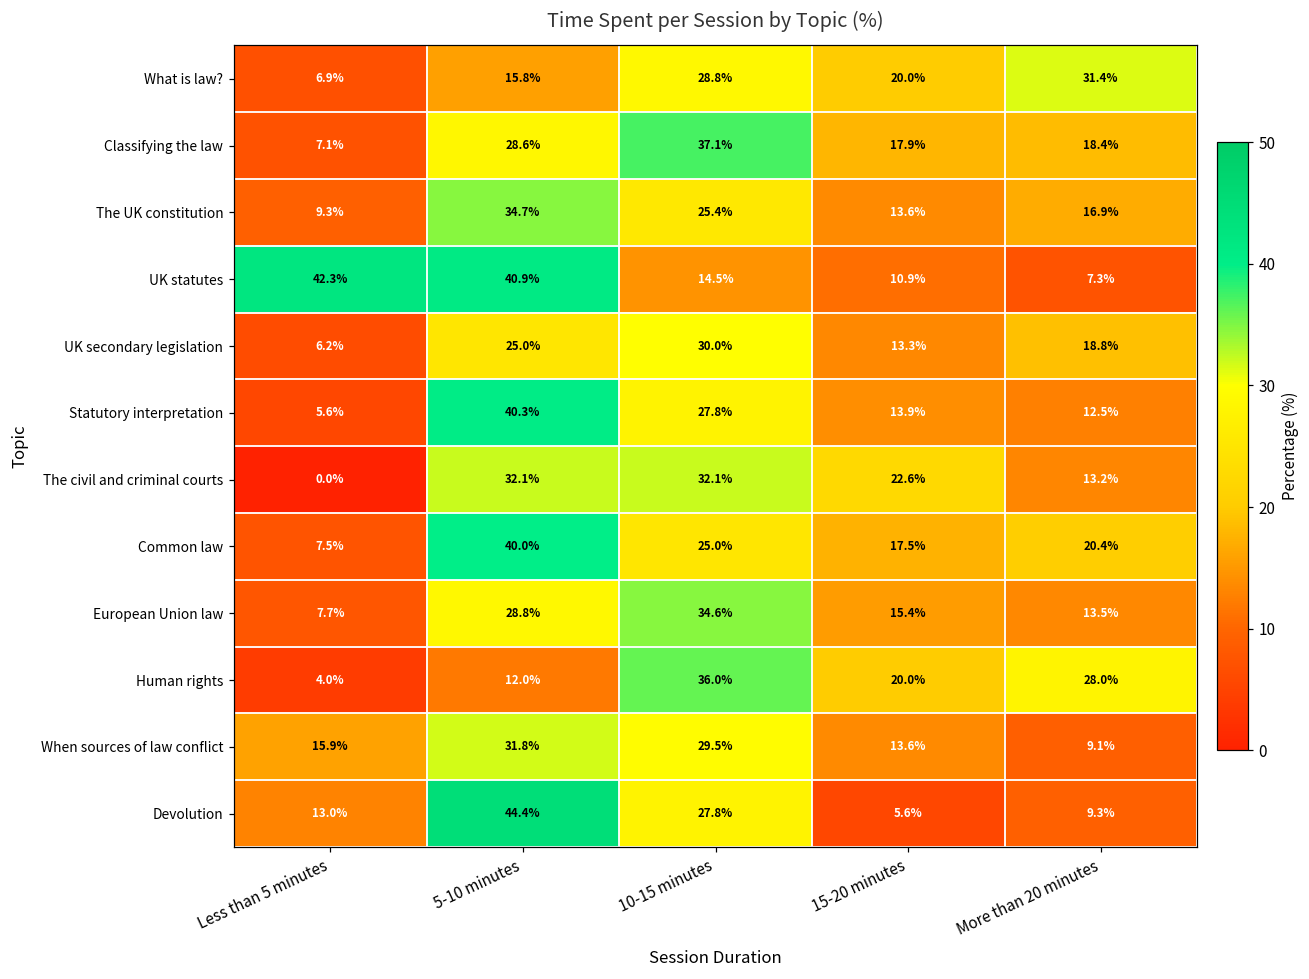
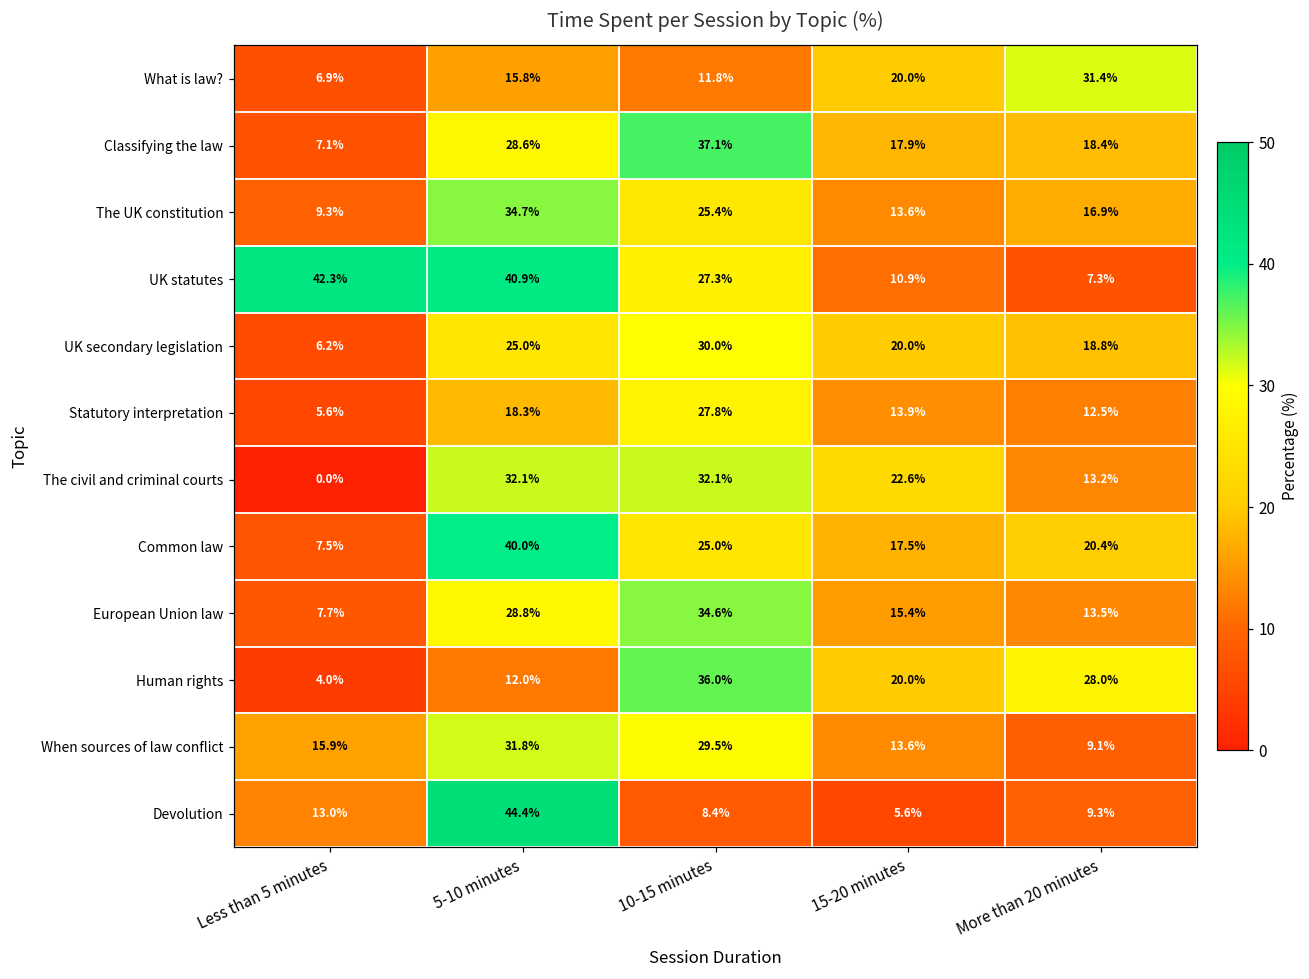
  {
    "What is law?": {
      "Less than 5 minutes": "6.9%",
      "5-10 minutes": "15.8%",
-     "10-15 minutes": "28.8%",
+     "10-15 minutes": "11.8%",
      "15-20 minutes": "20.0%",
      "More than 20 minutes": "31.4%"
    },
    "Classifying the law": {
      "Less than 5 minutes": "7.1%",
      "5-10 minutes": "28.6%",
      "10-15 minutes": "37.1%",
      "15-20 minutes": "17.9%",
      "More than 20 minutes": "18.4%"
    },
    "The UK constitution": {
      "Less than 5 minutes": "9.3%",
      "5-10 minutes": "34.7%",
      "10-15 minutes": "25.4%",
      "15-20 minutes": "13.6%",
      "More than 20 minutes": "16.9%"
    },
    "UK statutes": {
      "Less than 5 minutes": "42.3%",
      "5-10 minutes": "40.9%",
-     "10-15 minutes": "14.5%",
+     "10-15 minutes": "27.3%",
      "15-20 minutes": "10.9%",
      "More than 20 minutes": "7.3%"
    },
    "UK secondary legislation": {
      "Less than 5 minutes": "6.2%",
      "5-10 minutes": "25.0%",
      "10-15 minutes": "30.0%",
-     "15-20 minutes": "13.3%",
+     "15-20 minutes": "20.0%",
      "More than 20 minutes": "18.8%"
    },
    "Statutory interpretation": {
      "Less than 5 minutes": "5.6%",
-     "5-10 minutes": "40.3%",
+     "5-10 minutes": "18.3%",
      "10-15 minutes": "27.8%",
      "15-20 minutes": "13.9%",
      "More than 20 minutes": "12.5%"
    },
    "The civil and criminal courts": {
      "Less than 5 minutes": "0.0%",
      "5-10 minutes": "32.1%",
      "10-15 minutes": "32.1%",
      "15-20 minutes": "22.6%",
      "More than 20 minutes": "13.2%"
    },
    "Common law": {
      "Less than 5 minutes": "7.5%",
      "5-10 minutes": "40.0%",
      "10-15 minutes": "25.0%",
      "15-20 minutes": "17.5%",
      "More than 20 minutes": "20.4%"
    },
    "European Union law": {
      "Less than 5 minutes": "7.7%",
      "5-10 minutes": "28.8%",
      "10-15 minutes": "34.6%",
      "15-20 minutes": "15.4%",
      "More than 20 minutes": "13.5%"
    },
    "Human rights": {
      "Less than 5 minutes": "4.0%",
      "5-10 minutes": "12.0%",
      "10-15 minutes": "36.0%",
      "15-20 minutes": "20.0%",
      "More than 20 minutes": "28.0%"
    },
    "When sources of law conflict": {
      "Less than 5 minutes": "15.9%",
      "5-10 minutes": "31.8%",
      "10-15 minutes": "29.5%",
      "15-20 minutes": "13.6%",
      "More than 20 minutes": "9.1%"
    },
    "Devolution": {
      "Less than 5 minutes": "13.0%",
      "5-10 minutes": "44.4%",
-     "10-15 minutes": "27.8%",
+     "10-15 minutes": "8.4%",
      "15-20 minutes": "5.6%",
      "More than 20 minutes": "9.3%"
    }
  }
